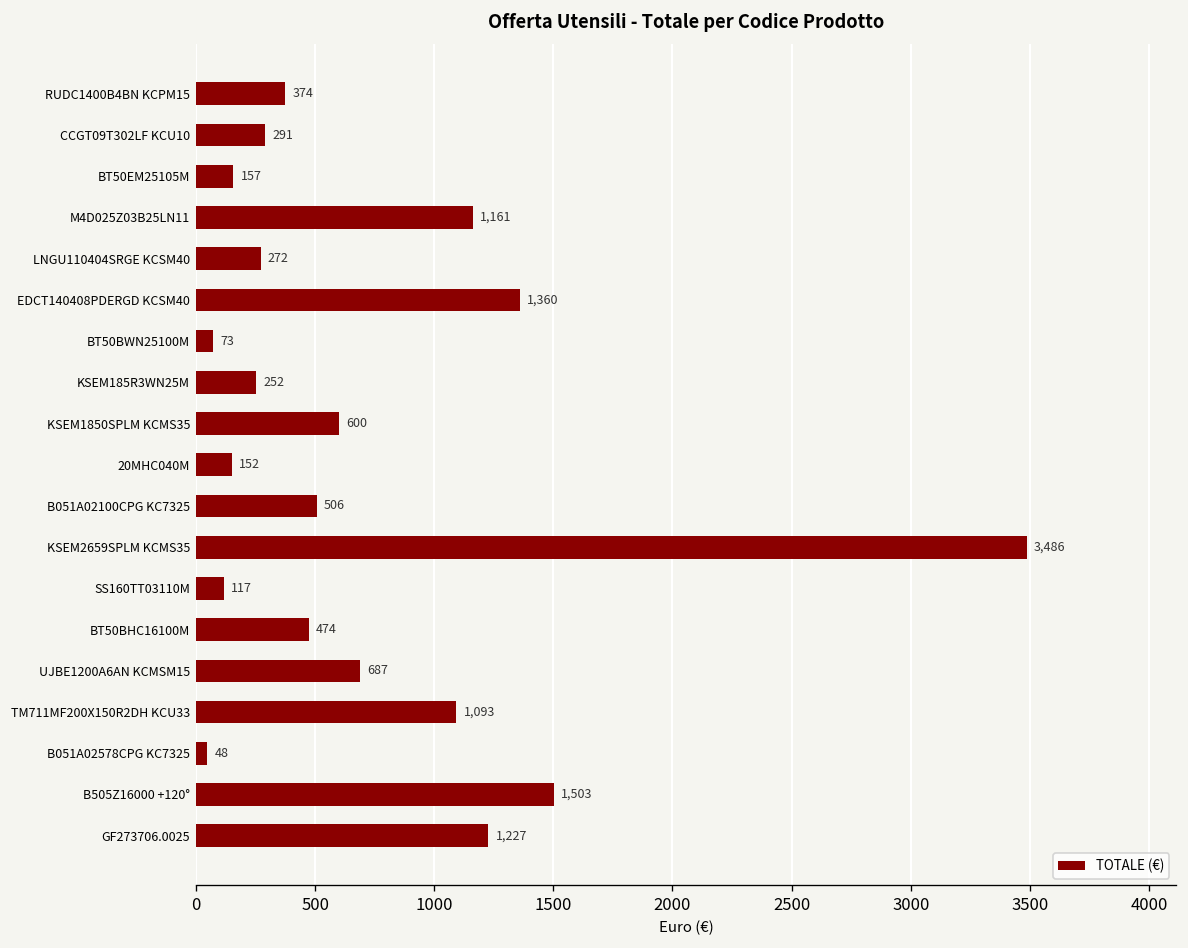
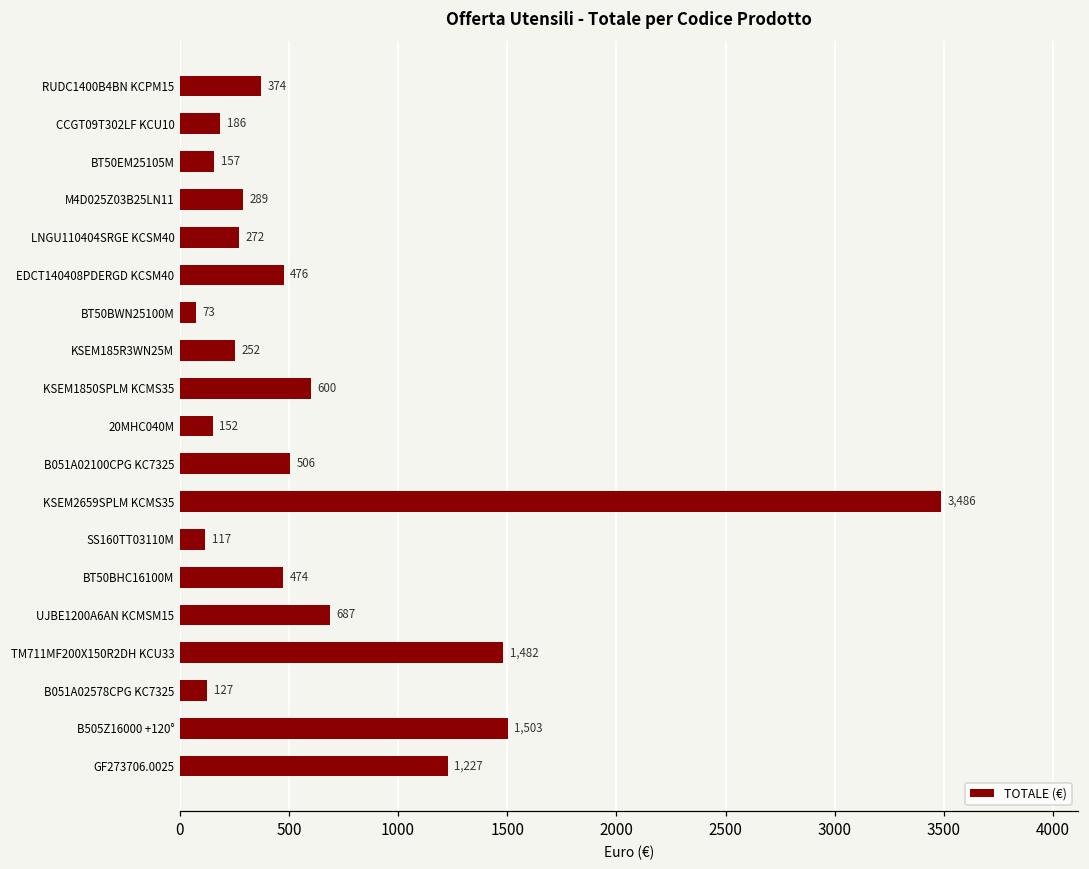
  {
    "RUDC1400B4BN KCPM15": "374",
-   "CCGT09T302LF KCU10": "291",
+   "CCGT09T302LF KCU10": "186",
    "BT50EM25105M": "157",
-   "M4D025Z03B25LN11": "1,161",
+   "M4D025Z03B25LN11": "289",
    "LNGU110404SRGE KCSM40": "272",
-   "EDCT140408PDERGD KCSM40": "1,360",
+   "EDCT140408PDERGD KCSM40": "476",
    "BT50BWN25100M": "73",
    "KSEM185R3WN25M": "252",
    "KSEM1850SPLM KCMS35": "600",
    "20MHC040M": "152",
    "B051A02100CPG KC7325": "506",
    "KSEM2659SPLM KCMS35": "3,486",
    "SS160TT03110M": "117",
    "BT50BHC16100M": "474",
    "UJBE1200A6AN KCMSM15": "687",
-   "TM711MF200X150R2DH KCU33": "1,093",
-   "B051A02578CPG KC7325": "48",
+   "TM711MF200X150R2DH KCU33": "1,482",
+   "B051A02578CPG KC7325": "127",
    "B505Z16000 +120°": "1,503",
    "GF273706.0025": "1,227"
  }
